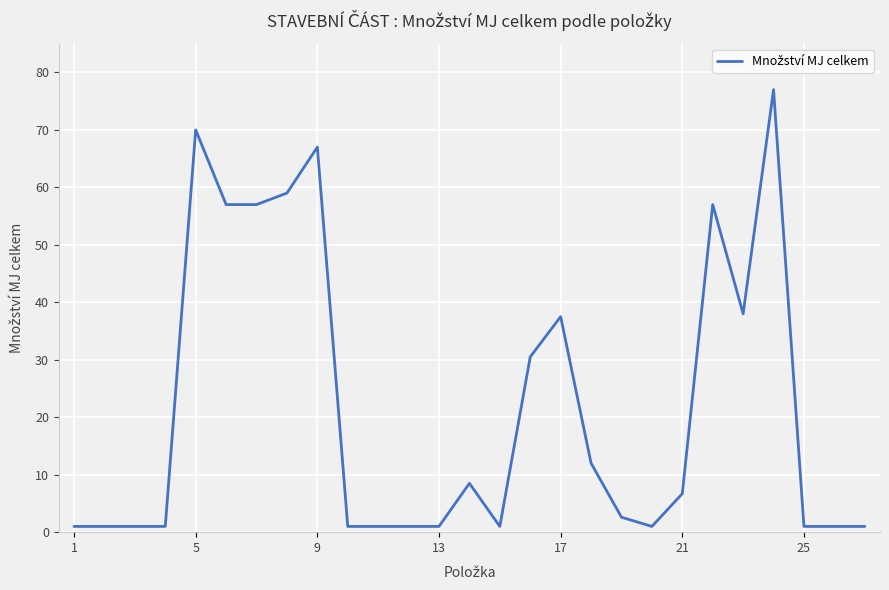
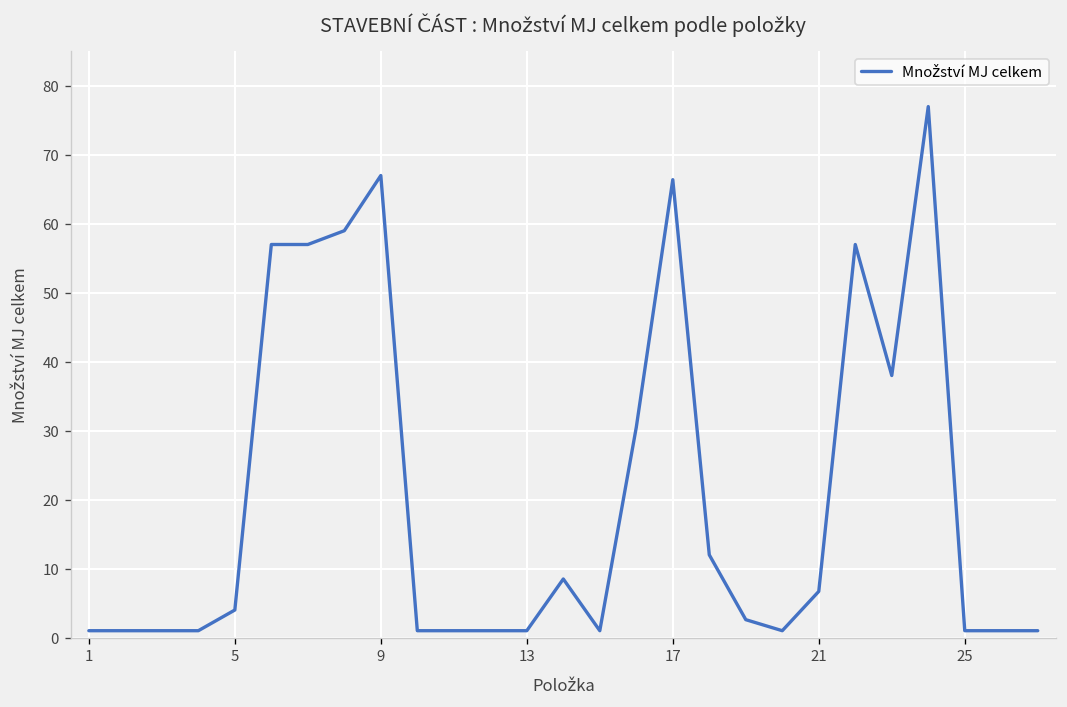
  {
    "1": 1,
-   "5": 70,
+   "5": 4,
    "9": 67,
    "13": 1,
-   "17": 38,
+   "17": 66,
    "21": 7,
    "25": 1
  }
